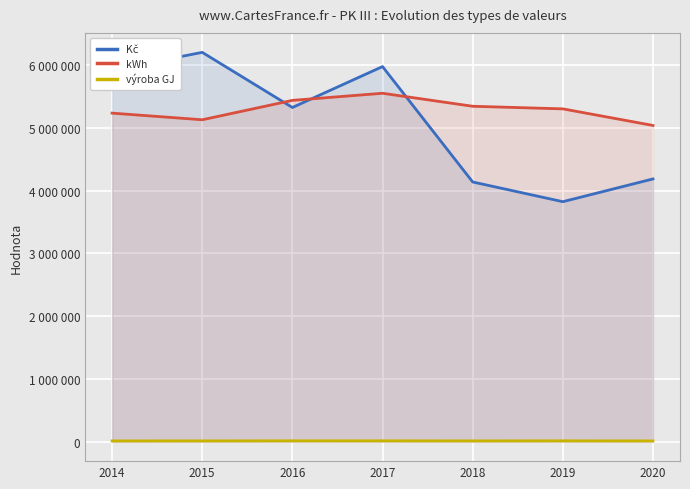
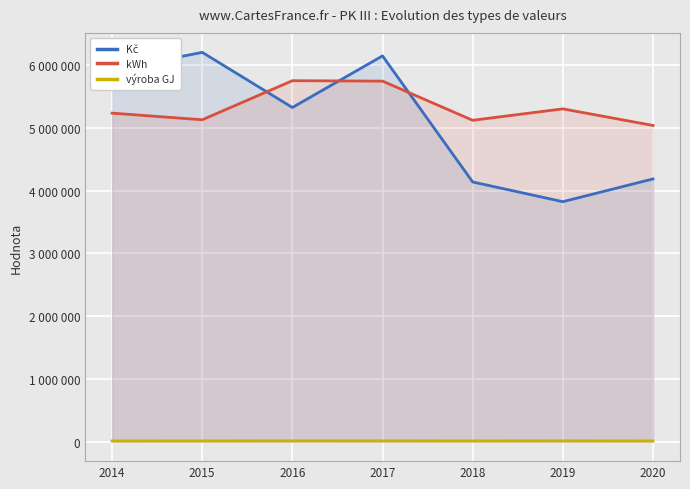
  {
    "Kč": {
      "2015": 6200000,
      "2016": 5300000,
-     "2017": 6000000,
+     "2017": 6100000,
      "2018": 4100000,
      "2019": 3800000,
      "2020": 4200000
    },
    "kWh": {
      "2014": 5200000,
      "2015": 5100000,
-     "2016": 5400000,
-     "2017": 5600000,
-     "2018": 5300000,
+     "2016": 5800000,
+     "2017": 5700000,
+     "2018": 5100000,
      "2019": 5300000,
      "2020": 5000000
    },
    "výroba GJ": {
      "2014": 0,
      "2015": 0,
      "2016": 0,
      "2017": 0,
      "2018": 0,
      "2019": 0,
      "2020": 0
    }
  }
